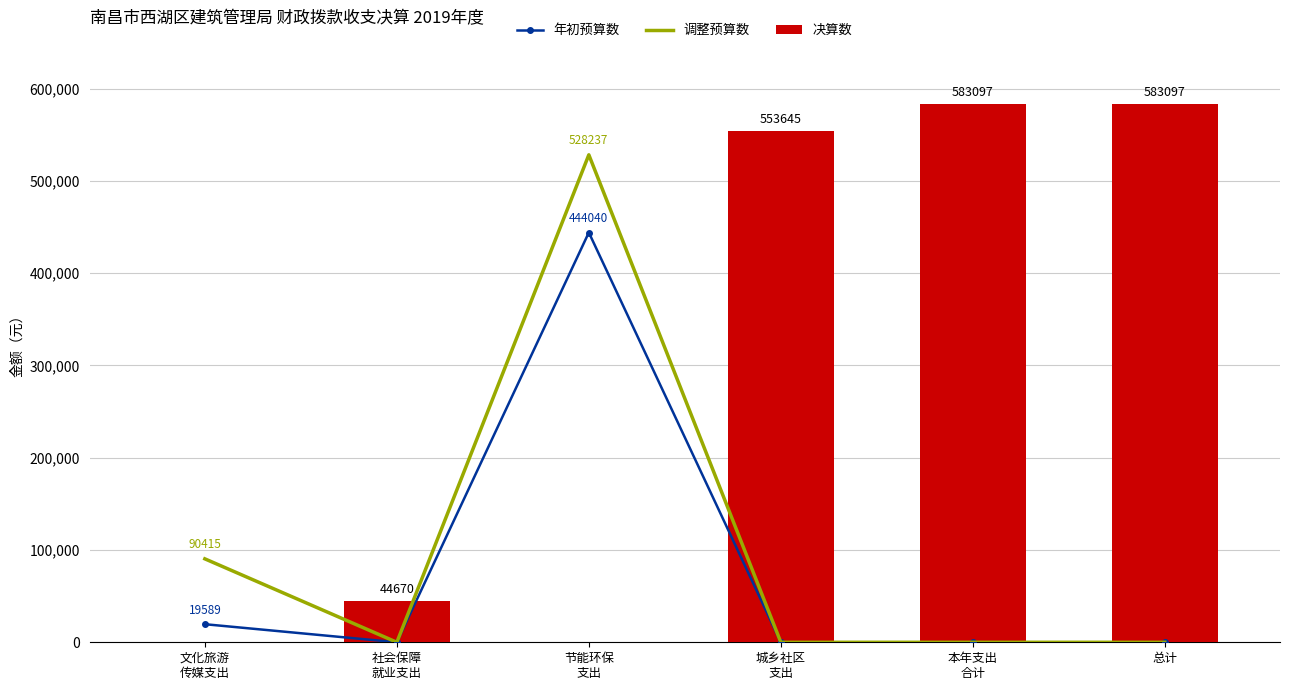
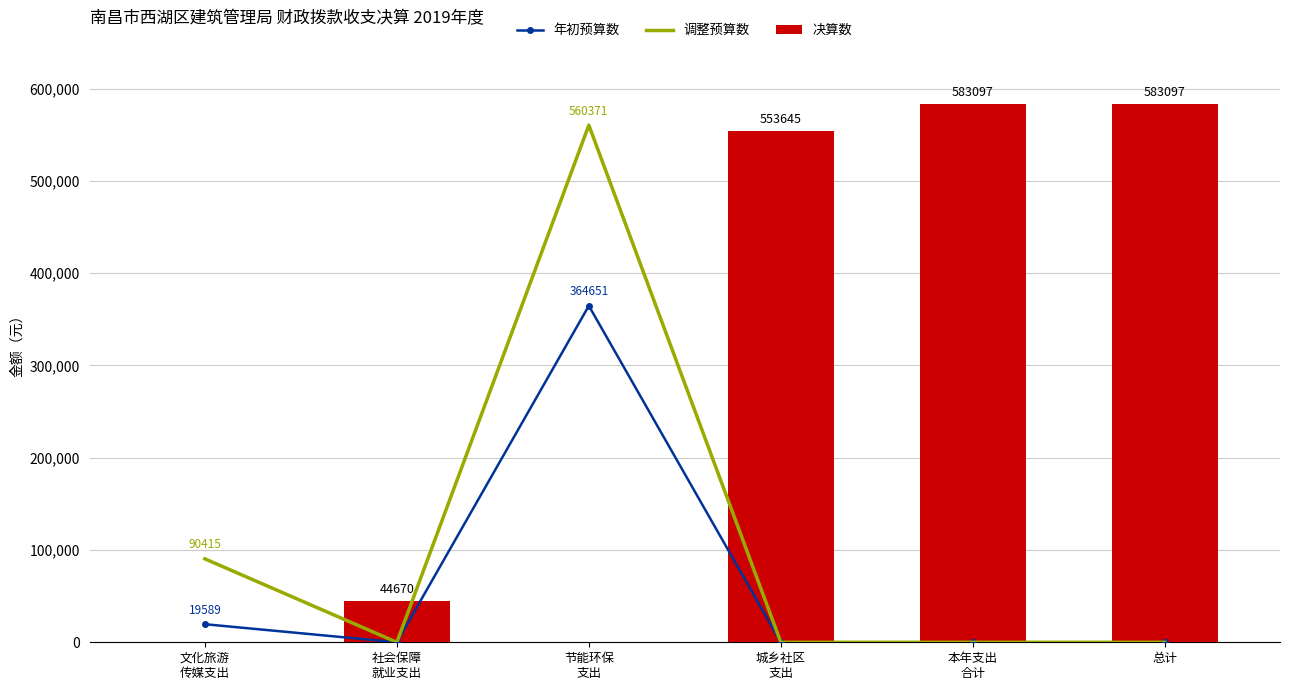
  {
    "年初预算数": {
      "文化旅游 传媒支出": 19589,
-     "节能环保 支出": 444040
+     "节能环保 支出": 364651
    },
    "决算数": {
      "社会保障 就业支出": 44670,
      "城乡社区 支出": 553645,
      "本年支出 合计": 583097,
      "总计": 583097
    },
    "调整预算数": {
      "文化旅游 传媒支出": 90415,
-     "节能环保 支出": 528237
+     "节能环保 支出": 560371
    }
  }
